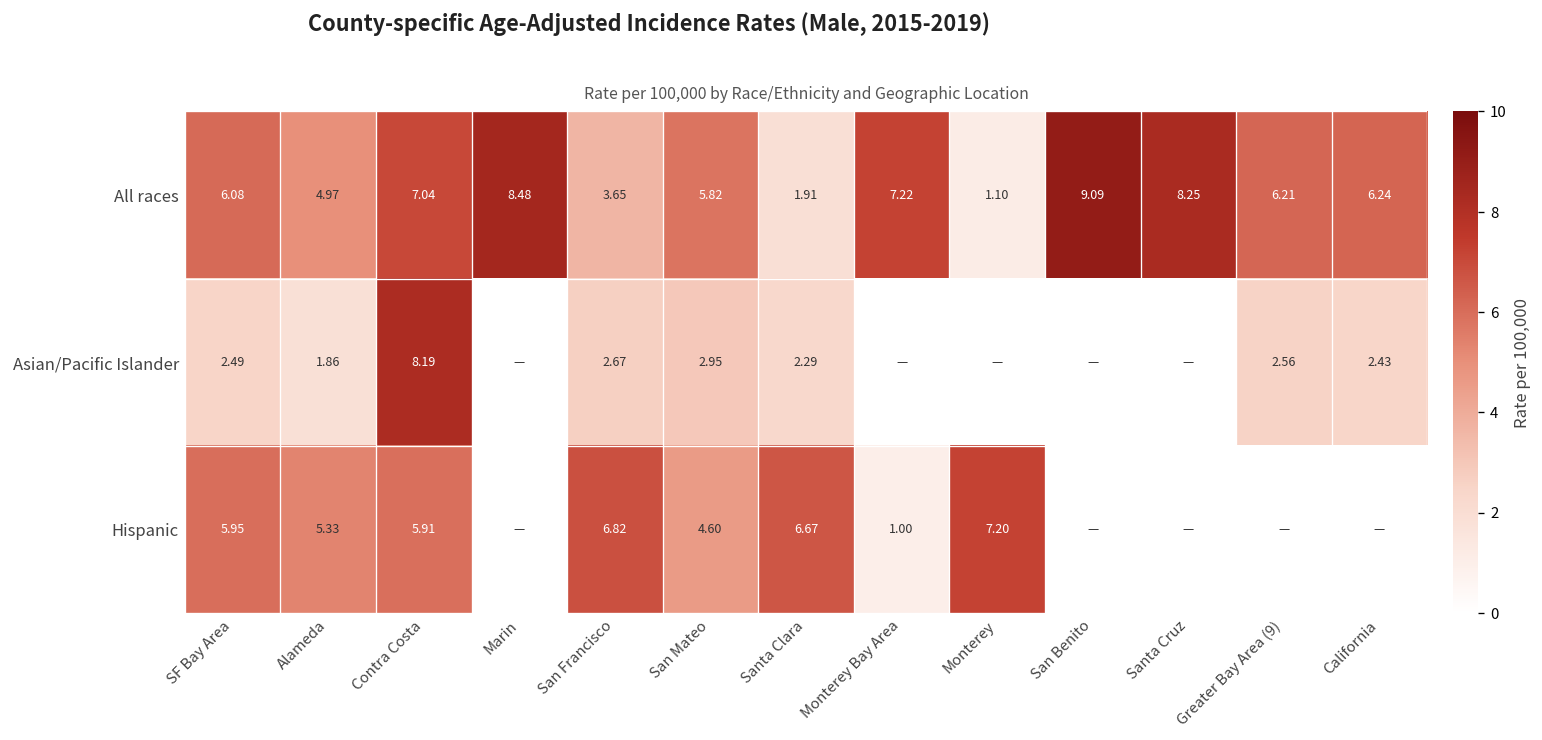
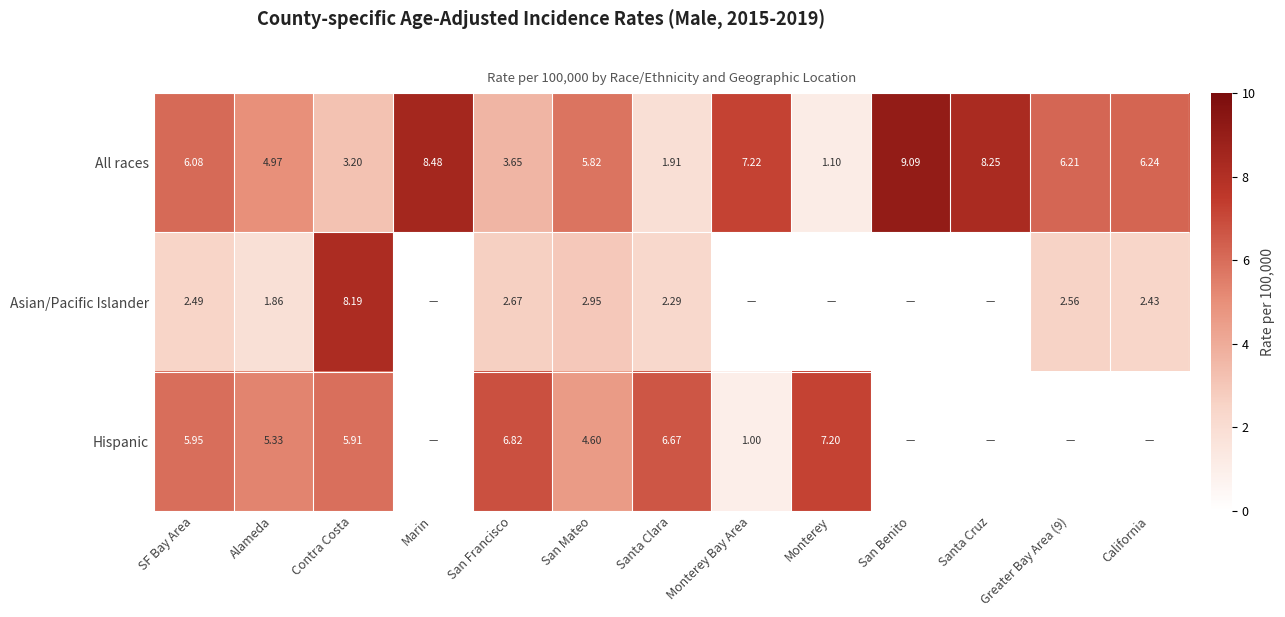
  {
    "All races": {
      "SF Bay Area": 6.08,
      "Alameda": 4.97,
-     "Contra Costa": 7.04,
+     "Contra Costa": 3.20,
      "Marin": 8.48,
      "San Francisco": 3.65,
      "San Mateo": 5.82,
      "Santa Clara": 1.91,
      "Monterey Bay Area": 7.22,
      "Monterey": 1.10,
      "San Benito": 9.09,
      "Santa Cruz": 8.25,
      "Greater Bay Area (9)": 6.21,
      "California": 6.24
    },
    "Asian/Pacific Islander": {
      "SF Bay Area": 2.49,
      "Alameda": 1.86,
      "Contra Costa": 8.19,
      "San Francisco": 2.67,
      "San Mateo": 2.95,
      "Santa Clara": 2.29,
      "Greater Bay Area (9)": 2.56,
      "California": 2.43
    },
    "Hispanic": {
      "SF Bay Area": 5.95,
      "Alameda": 5.33,
      "Contra Costa": 5.91,
      "San Francisco": 6.82,
      "San Mateo": 4.60,
      "Santa Clara": 6.67,
      "Monterey Bay Area": 1.00,
      "Monterey": 7.20
    }
  }
